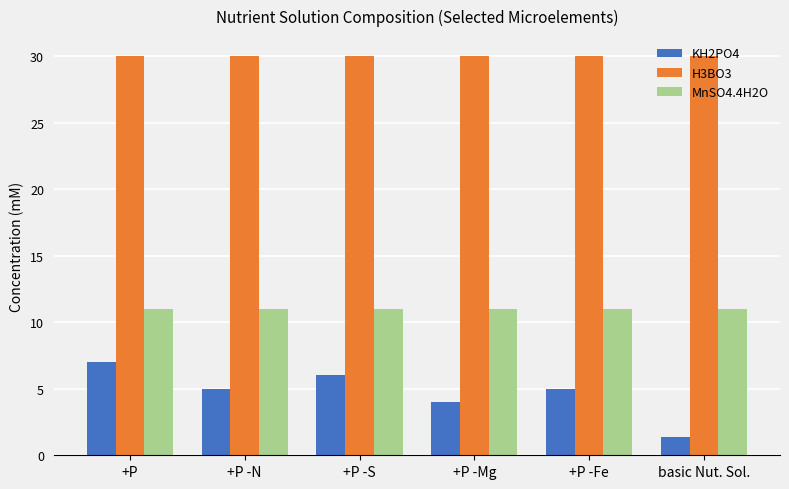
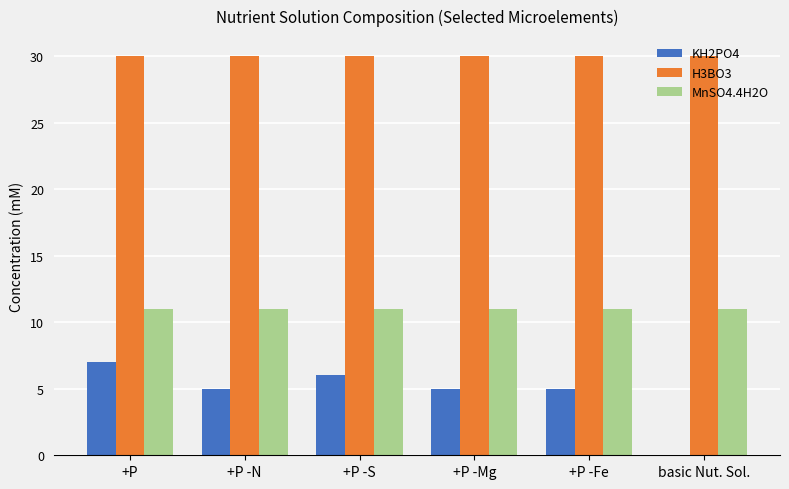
  {
    "KH2PO4": {
      "+P": 7.0,
      "+P -N": 5.0,
      "+P -S": 6.0,
-     "+P -Mg": 4,
+     "+P -Mg": 5,
      "+P -Fe": 5.0,
-     "basic Nut. Sol.": 1.4
+     "basic Nut. Sol.": 0.0
    },
    "H3BO3": {
      "+P": 30.0,
      "+P -N": 30.0,
      "+P -S": 30.0,
      "+P -Mg": 30.0,
      "+P -Fe": 30.0,
      "basic Nut. Sol.": 30.0
    },
    "MnSO4.4H2O": {
      "+P": 11.0,
      "+P -N": 11.0,
      "+P -S": 11.0,
      "+P -Mg": 11.0,
      "+P -Fe": 11.0,
      "basic Nut. Sol.": 11.0
    }
  }
